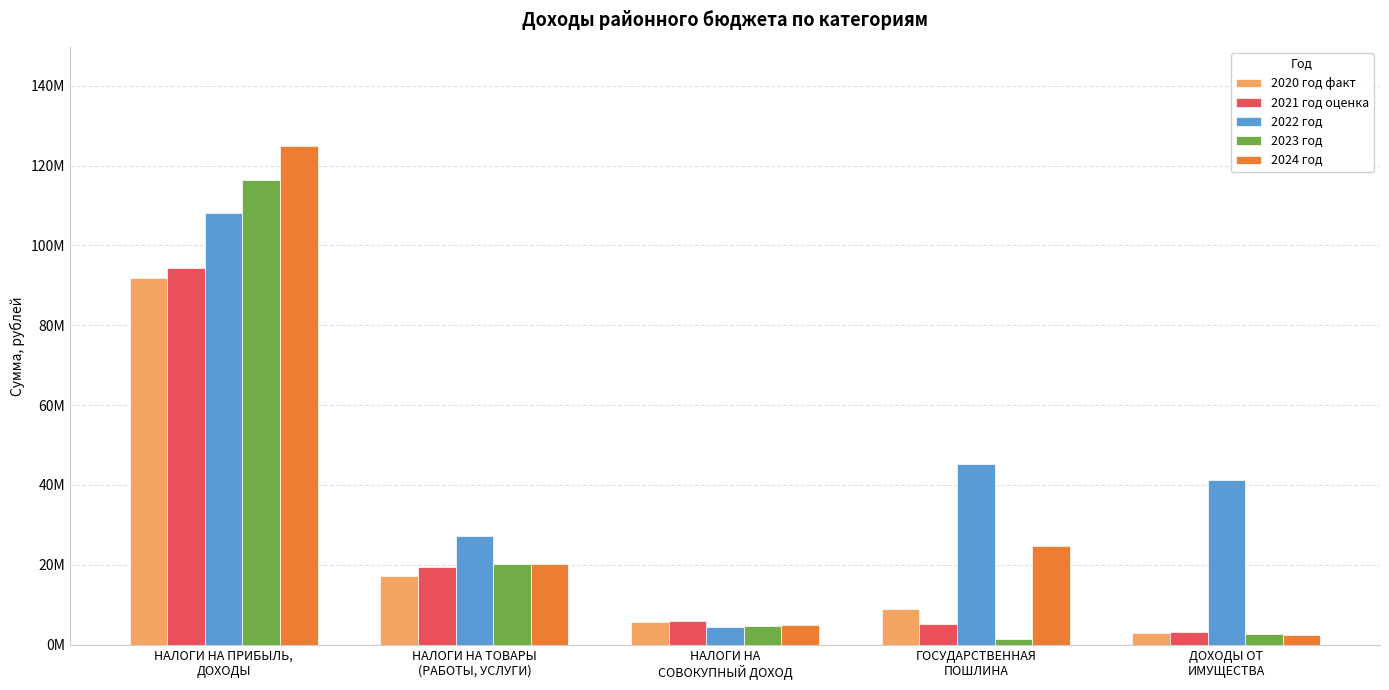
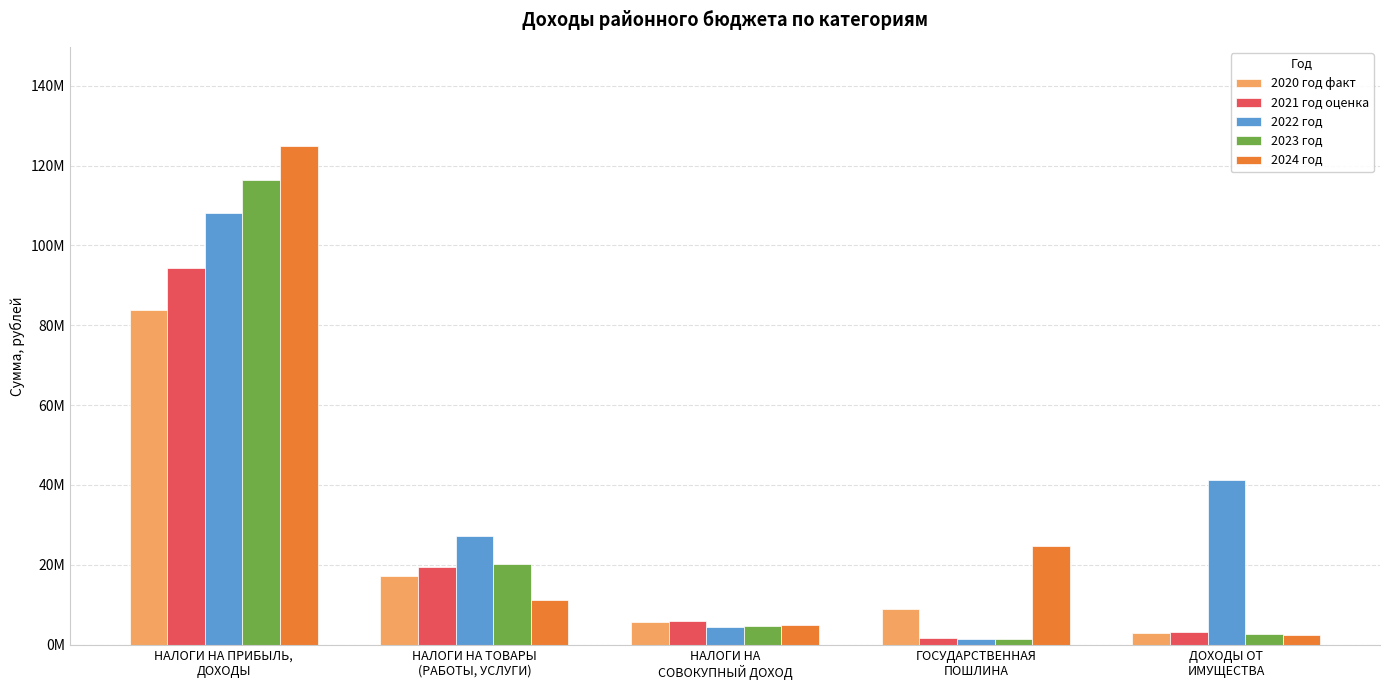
  {
    "2020 год факт": {
-     "НАЛОГИ НА ПРИБЫЛЬ, ДОХОДЫ": 92000000,
+     "НАЛОГИ НА ПРИБЫЛЬ, ДОХОДЫ": 84000000,
      "НАЛОГИ НА ТОВАРЫ (РАБОТЫ, УСЛУГИ)": 17000000,
      "НАЛОГИ НА СОВОКУПНЫЙ ДОХОД": 6000000,
      "ГОСУДАРСТВЕННАЯ ПОШЛИНА": 9000000,
      "ДОХОДЫ ОТ ИМУЩЕСТВА": 3000000
    },
    "2021 год оценка": {
      "НАЛОГИ НА ПРИБЫЛЬ, ДОХОДЫ": 94000000,
      "НАЛОГИ НА ТОВАРЫ (РАБОТЫ, УСЛУГИ)": 20000000,
      "НАЛОГИ НА СОВОКУПНЫЙ ДОХОД": 6000000,
-     "ГОСУДАРСТВЕННАЯ ПОШЛИНА": 5000000,
+     "ГОСУДАРСТВЕННАЯ ПОШЛИНА": 2000000,
      "ДОХОДЫ ОТ ИМУЩЕСТВА": 3000000
    },
    "2022 год": {
      "НАЛОГИ НА ПРИБЫЛЬ, ДОХОДЫ": 108000000,
      "НАЛОГИ НА ТОВАРЫ (РАБОТЫ, УСЛУГИ)": 27000000,
      "НАЛОГИ НА СОВОКУПНЫЙ ДОХОД": 4000000,
-     "ГОСУДАРСТВЕННАЯ ПОШЛИНА": 45000000,
+     "ГОСУДАРСТВЕННАЯ ПОШЛИНА": 1000000,
      "ДОХОДЫ ОТ ИМУЩЕСТВА": 41000000
    },
    "2023 год": {
      "НАЛОГИ НА ПРИБЫЛЬ, ДОХОДЫ": 116000000,
      "НАЛОГИ НА ТОВАРЫ (РАБОТЫ, УСЛУГИ)": 20000000,
      "НАЛОГИ НА СОВОКУПНЫЙ ДОХОД": 5000000,
      "ГОСУДАРСТВЕННАЯ ПОШЛИНА": 1000000,
      "ДОХОДЫ ОТ ИМУЩЕСТВА": 3000000
    },
    "2024 год": {
      "НАЛОГИ НА ПРИБЫЛЬ, ДОХОДЫ": 125000000,
-     "НАЛОГИ НА ТОВАРЫ (РАБОТЫ, УСЛУГИ)": 20000000,
+     "НАЛОГИ НА ТОВАРЫ (РАБОТЫ, УСЛУГИ)": 11000000,
      "НАЛОГИ НА СОВОКУПНЫЙ ДОХОД": 5000000,
      "ГОСУДАРСТВЕННАЯ ПОШЛИНА": 25000000,
      "ДОХОДЫ ОТ ИМУЩЕСТВА": 3000000
    }
  }
